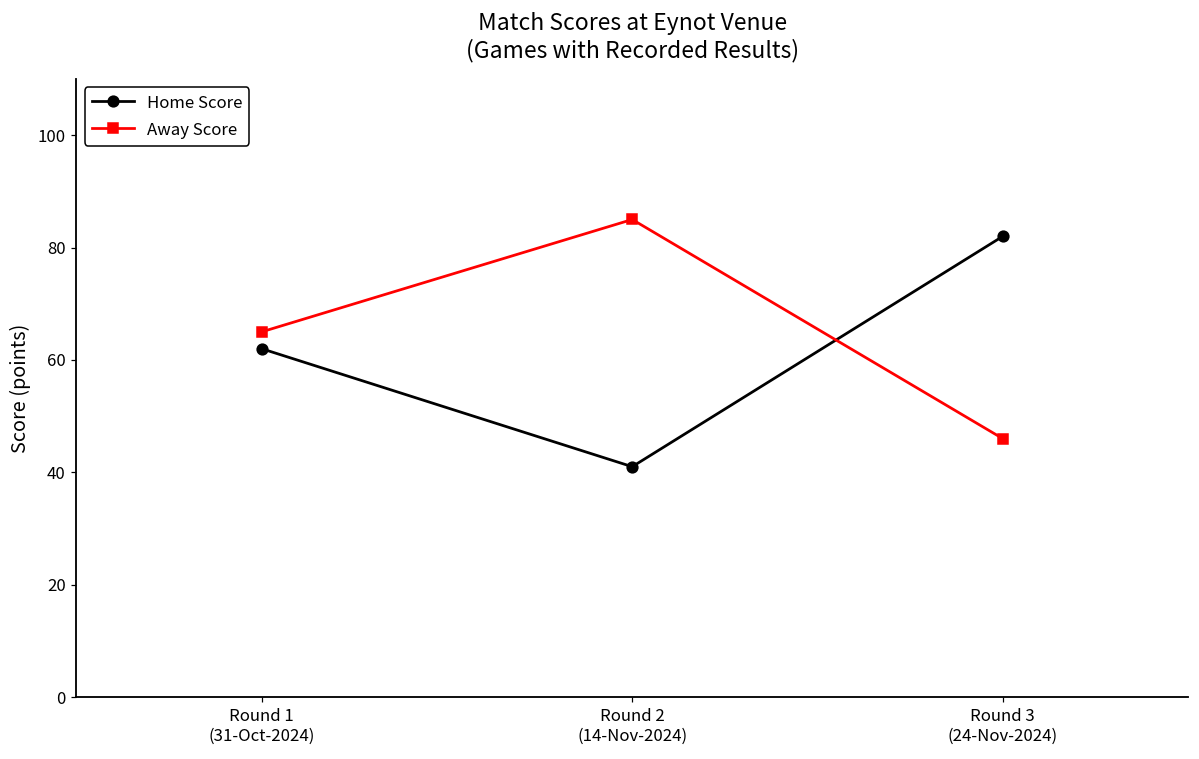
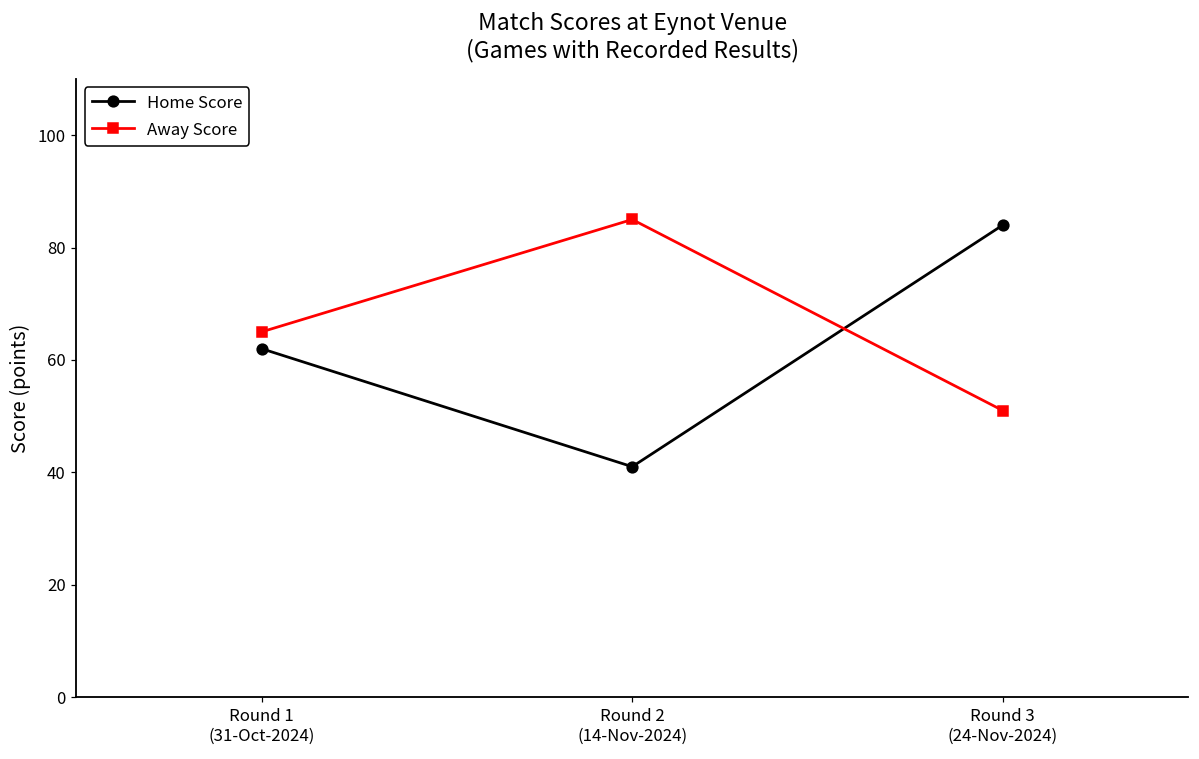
  {
    "Home Score": {
      "Round 1 (31-Oct-2024)": 62,
      "Round 2 (14-Nov-2024)": 41,
-     "Round 3 (24-Nov-2024)": 82
+     "Round 3 (24-Nov-2024)": 84
    },
    "Away Score": {
      "Round 1 (31-Oct-2024)": 65,
      "Round 2 (14-Nov-2024)": 85,
-     "Round 3 (24-Nov-2024)": 46
+     "Round 3 (24-Nov-2024)": 51
    }
  }
